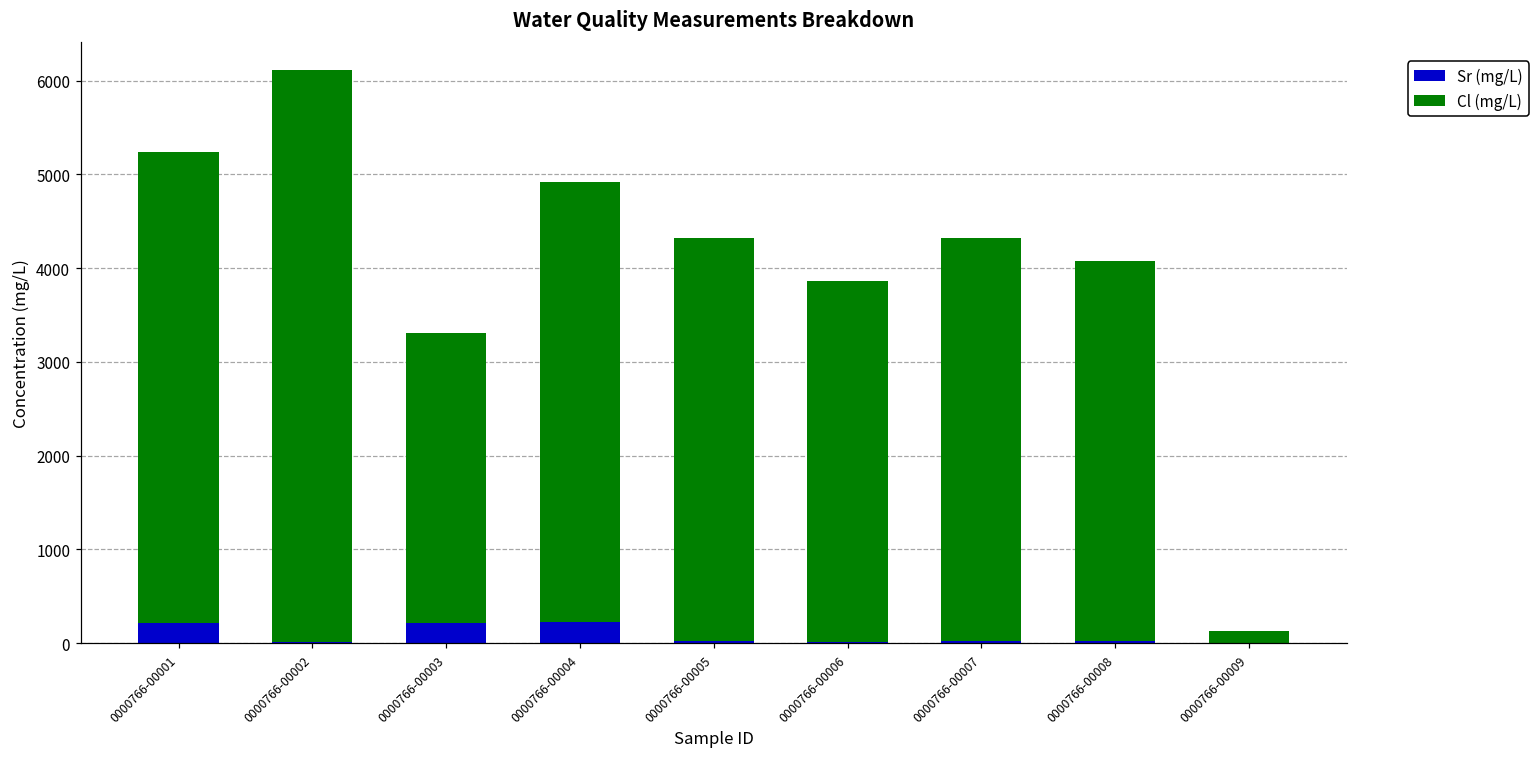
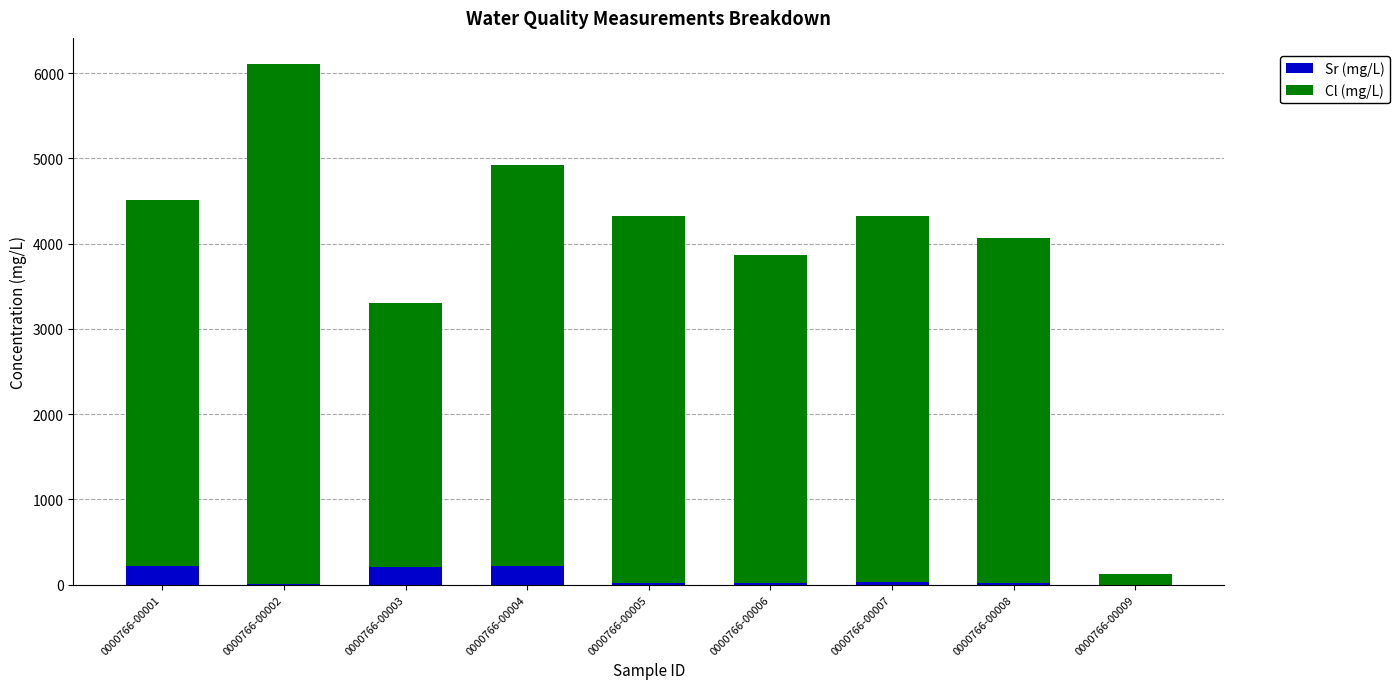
  {
    "Sr (mg/L)": {
      "0000766-00001": 200,
      "0000766-00003": 200,
      "0000766-00004": 200
    },
    "Cl (mg/L)": {
-     "0000766-00001": 5000,
+     "0000766-00001": 4300,
      "0000766-00002": 6100,
      "0000766-00003": 3100,
      "0000766-00004": 4700,
      "0000766-00005": 4300,
      "0000766-00006": 3900,
      "0000766-00007": 4300,
      "0000766-00008": 4100,
      "0000766-00009": 100
    }
  }
